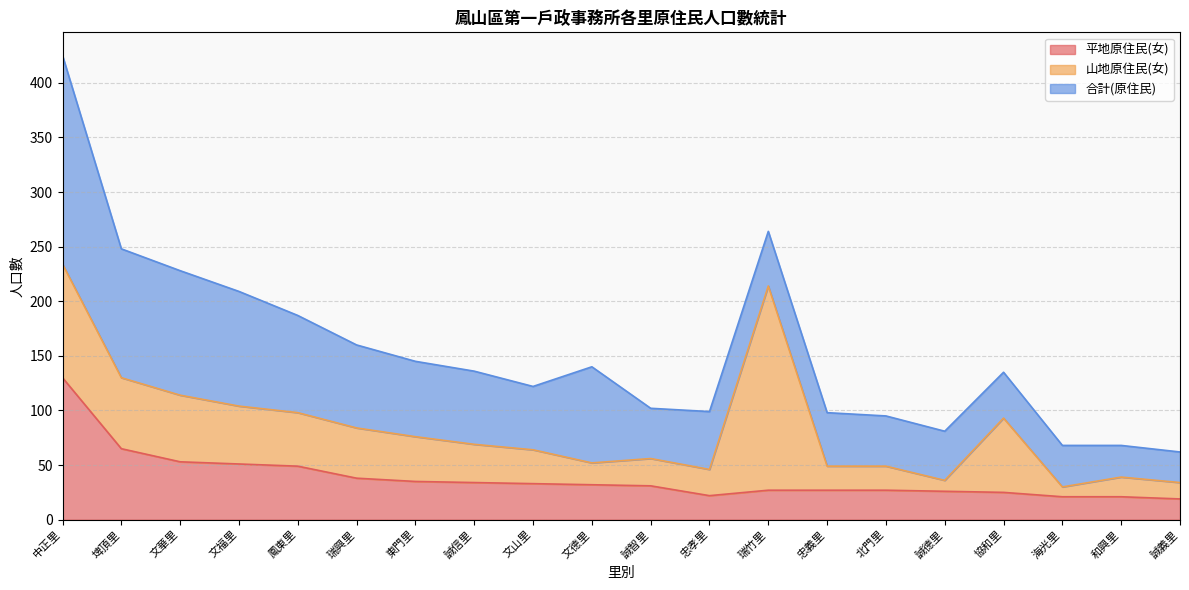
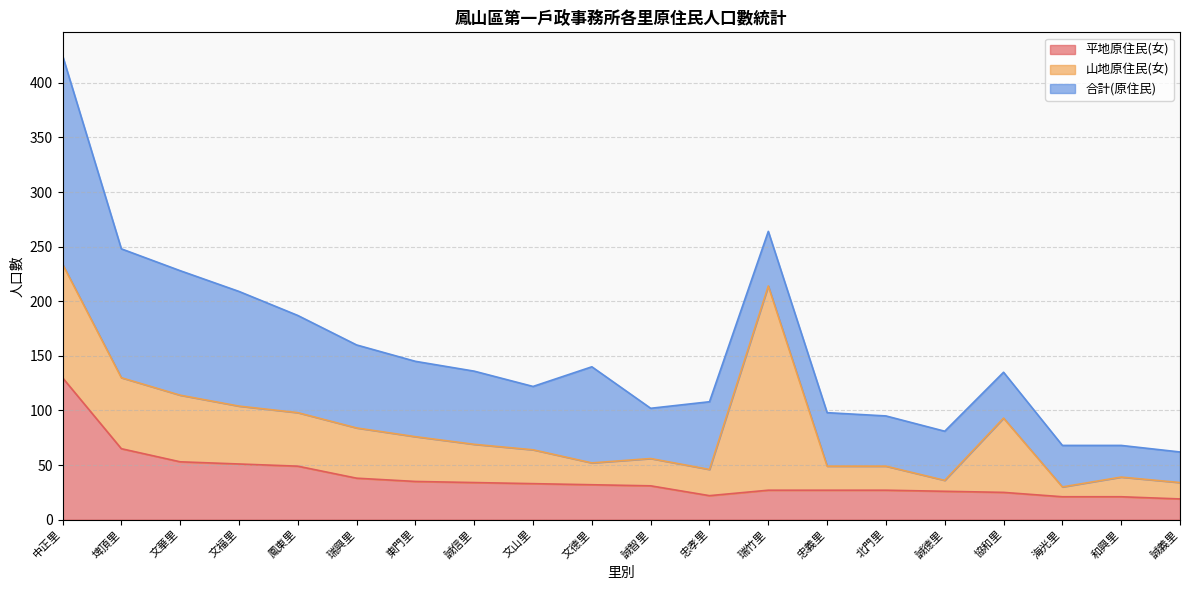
  {
    "平地原住民(女)": {
      "中正里": 130,
      "埤頂里": 65,
      "文華里": 53,
      "文福里": 51,
      "鳳東里": 49,
      "瑞興里": 38,
      "東門里": 35,
      "誠信里": 34,
      "文山里": 33,
      "文德里": 32,
      "誠智里": 31,
      "忠孝里": 22,
      "瑞竹里": 27,
      "忠義里": 27,
      "北門里": 27,
      "誠德里": 26,
      "協和里": 25,
      "海光里": 21,
      "和興里": 21,
      "誠義里": 19
    },
    "山地原住民(女)": {
      "中正里": 104,
      "埤頂里": 65,
      "文華里": 61,
      "文福里": 53,
      "鳳東里": 49,
      "瑞興里": 46,
      "東門里": 41,
      "誠信里": 35,
      "文山里": 31,
      "文德里": 20,
      "誠智里": 25,
      "忠孝里": 24,
      "瑞竹里": 187,
      "忠義里": 22,
      "北門里": 22,
      "誠德里": 10,
      "協和里": 68,
      "海光里": 9,
      "和興里": 18,
      "誠義里": 15
    },
    "合計(原住民)": {
      "中正里": 191,
      "埤頂里": 118,
      "文華里": 114,
      "文福里": 105,
      "鳳東里": 89,
      "瑞興里": 76,
      "東門里": 69,
      "誠信里": 67,
      "文山里": 58,
      "文德里": 88,
      "誠智里": 46,
-     "忠孝里": 53,
+     "忠孝里": 62,
      "瑞竹里": 50,
      "忠義里": 49,
      "北門里": 46,
      "誠德里": 45,
      "協和里": 42,
      "海光里": 38,
      "和興里": 29,
      "誠義里": 28
    }
  }
